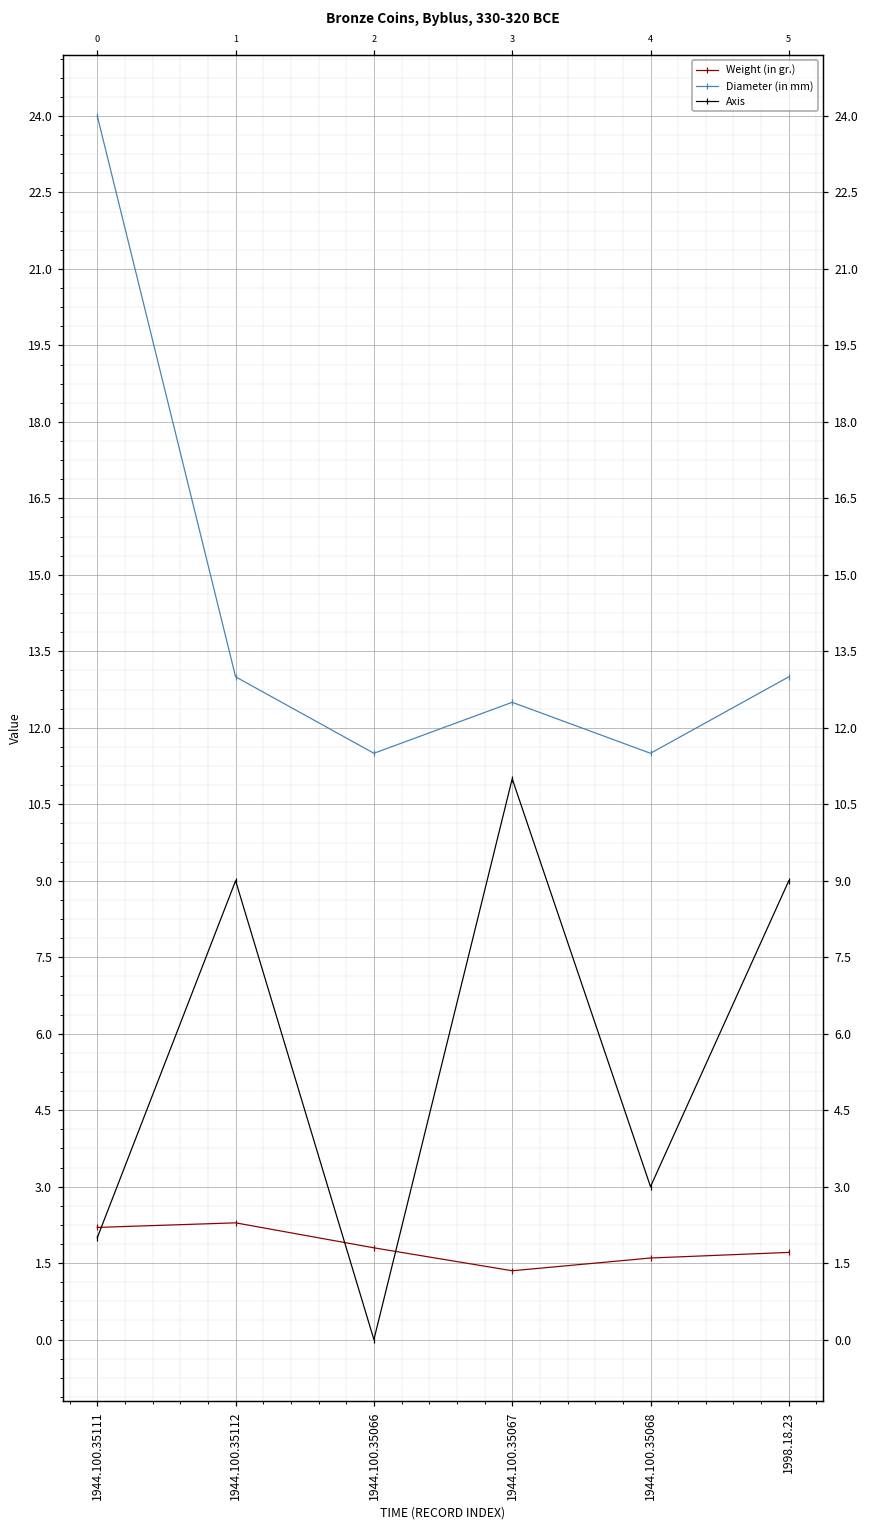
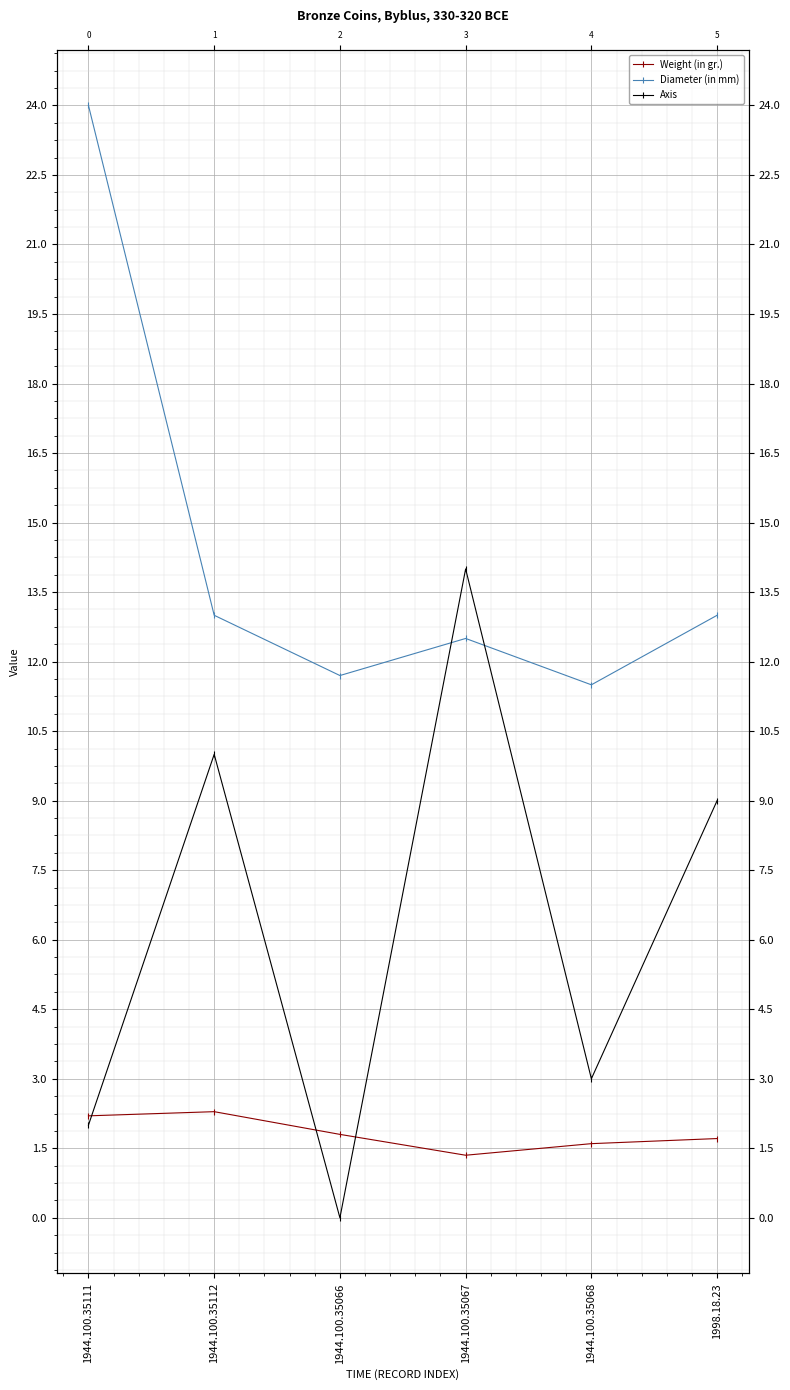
  {
    "Weight (in gr.)": {
      "1944.100.35111": 2.2,
      "1944.100.35112": 2.3,
      "1944.100.35066": 1.8,
      "1944.100.35067": 1.4,
      "1944.100.35068": 1.6,
      "1998.18.23": 1.7
    },
    "Diameter (in mm)": {
      "1944.100.35111": 24.0,
      "1944.100.35112": 13.0,
-     "1944.100.35066": 11.5,
+     "1944.100.35066": 11.7,
      "1944.100.35067": 12.5,
      "1944.100.35068": 11.5,
      "1998.18.23": 13.0
    },
    "Axis": {
      "1944.100.35111": 2,
-     "1944.100.35112": 9,
+     "1944.100.35112": 10,
      "1944.100.35066": 0,
-     "1944.100.35067": 11,
+     "1944.100.35067": 14,
      "1944.100.35068": 3,
      "1998.18.23": 9
    }
  }
